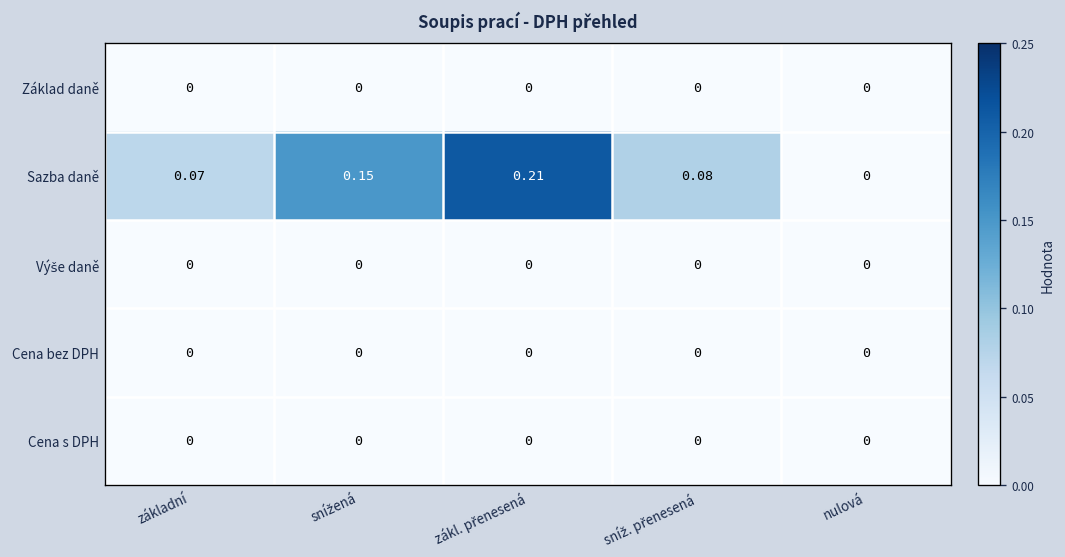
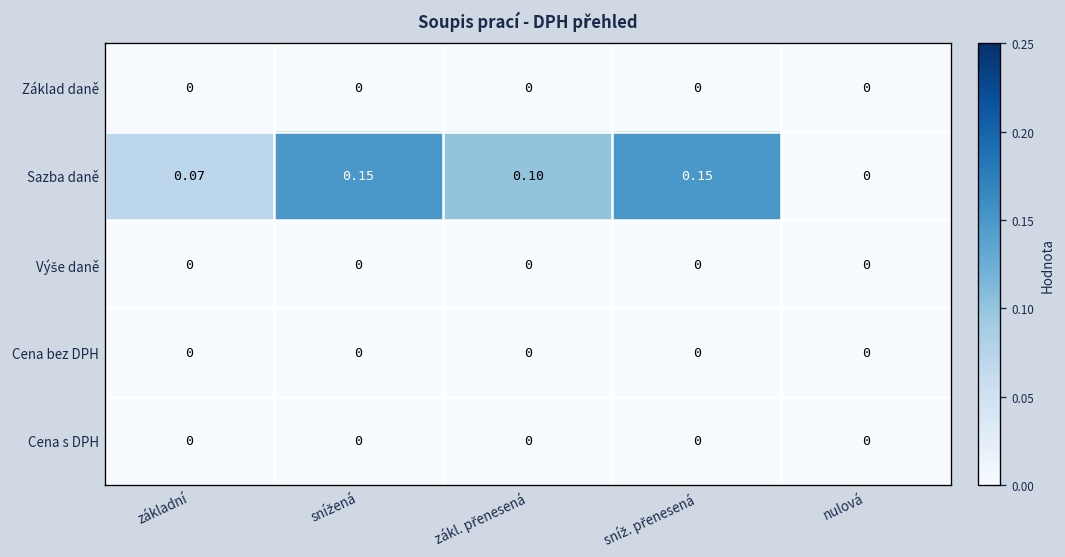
  {
    "Základ daně": {
      "základní": 0,
      "snížená": 0,
      "zákl. přenesená": 0,
      "sníž. přenesená": 0,
      "nulová": 0
    },
    "Sazba daně": {
      "základní": 0.07,
      "snížená": 0.15,
-     "zákl. přenesená": 0.21,
-     "sníž. přenesená": 0.08,
+     "zákl. přenesená": 0.10,
+     "sníž. přenesená": 0.15,
      "nulová": 0
    },
    "Výše daně": {
      "základní": 0,
      "snížená": 0,
      "zákl. přenesená": 0,
      "sníž. přenesená": 0,
      "nulová": 0
    },
    "Cena bez DPH": {
      "základní": 0,
      "snížená": 0,
      "zákl. přenesená": 0,
      "sníž. přenesená": 0,
      "nulová": 0
    },
    "Cena s DPH": {
      "základní": 0,
      "snížená": 0,
      "zákl. přenesená": 0,
      "sníž. přenesená": 0,
      "nulová": 0
    }
  }
